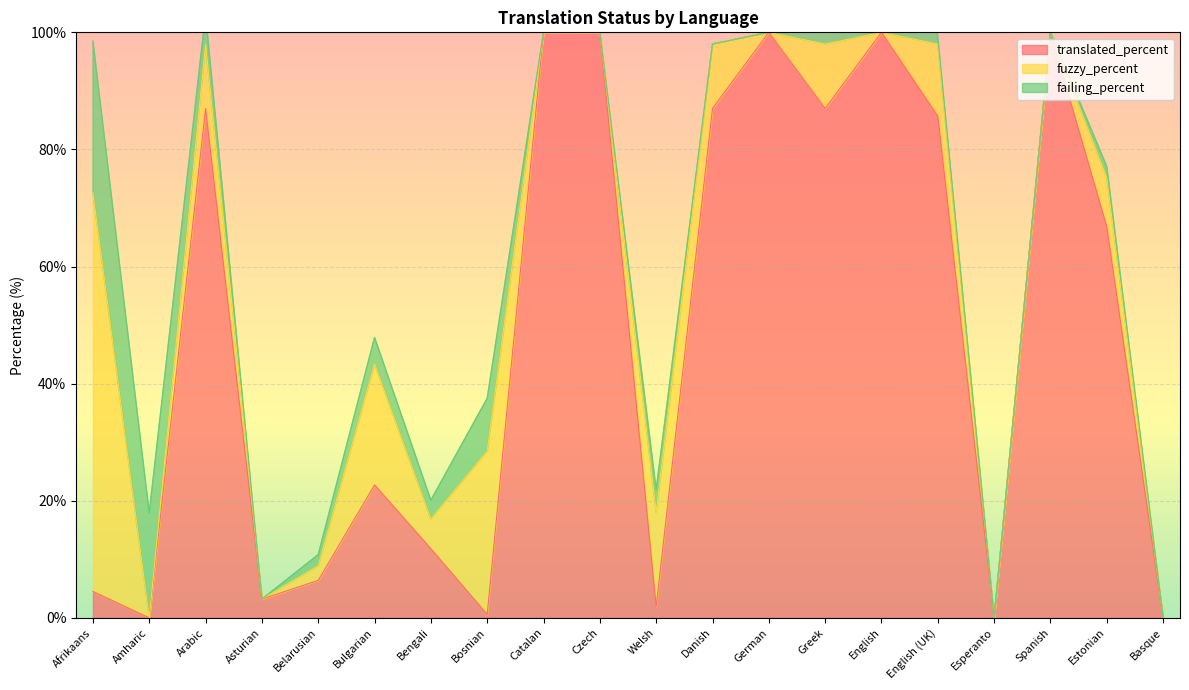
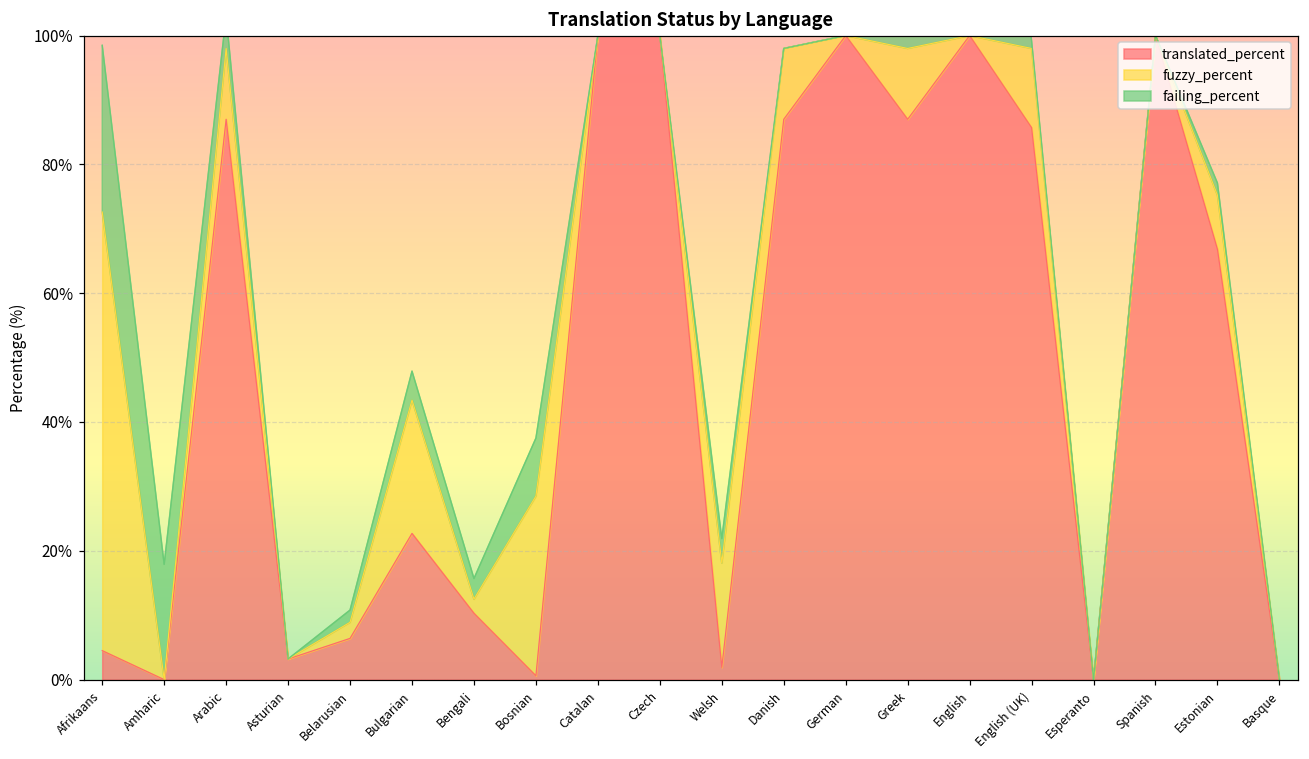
  {
    "translated_percent": {
      "Afrikaans": "5%",
      "Arabic": "87%",
      "Belarusian": "6%",
      "Bulgarian": "23%",
-     "Bengali": "12%",
+     "Bengali": "10%",
      "Bosnian": "1%",
      "Welsh": "2%",
      "Danish": "87%",
      "Greek": "87%",
      "English (UK)": "86%",
      "Estonian": "67%"
    },
    "fuzzy_percent": {
      "Afrikaans": "68%",
      "Arabic": "11%",
      "Belarusian": "3%",
      "Bulgarian": "21%",
-     "Bengali": "5%",
+     "Bengali": "2%",
      "Bosnian": "28%",
      "Welsh": "16%",
      "Greek": "11%",
      "English (UK)": "12%",
      "Estonian": "8%"
    },
    "failing_percent": {
      "Afrikaans": "26%",
      "Amharic": "18%",
      "Belarusian": "2%",
      "Bulgarian": "5%",
      "Bengali": "3%",
      "Bosnian": "9%",
      "Welsh": "4%",
      "English (UK)": "1%",
      "Estonian": "2%"
    }
  }
